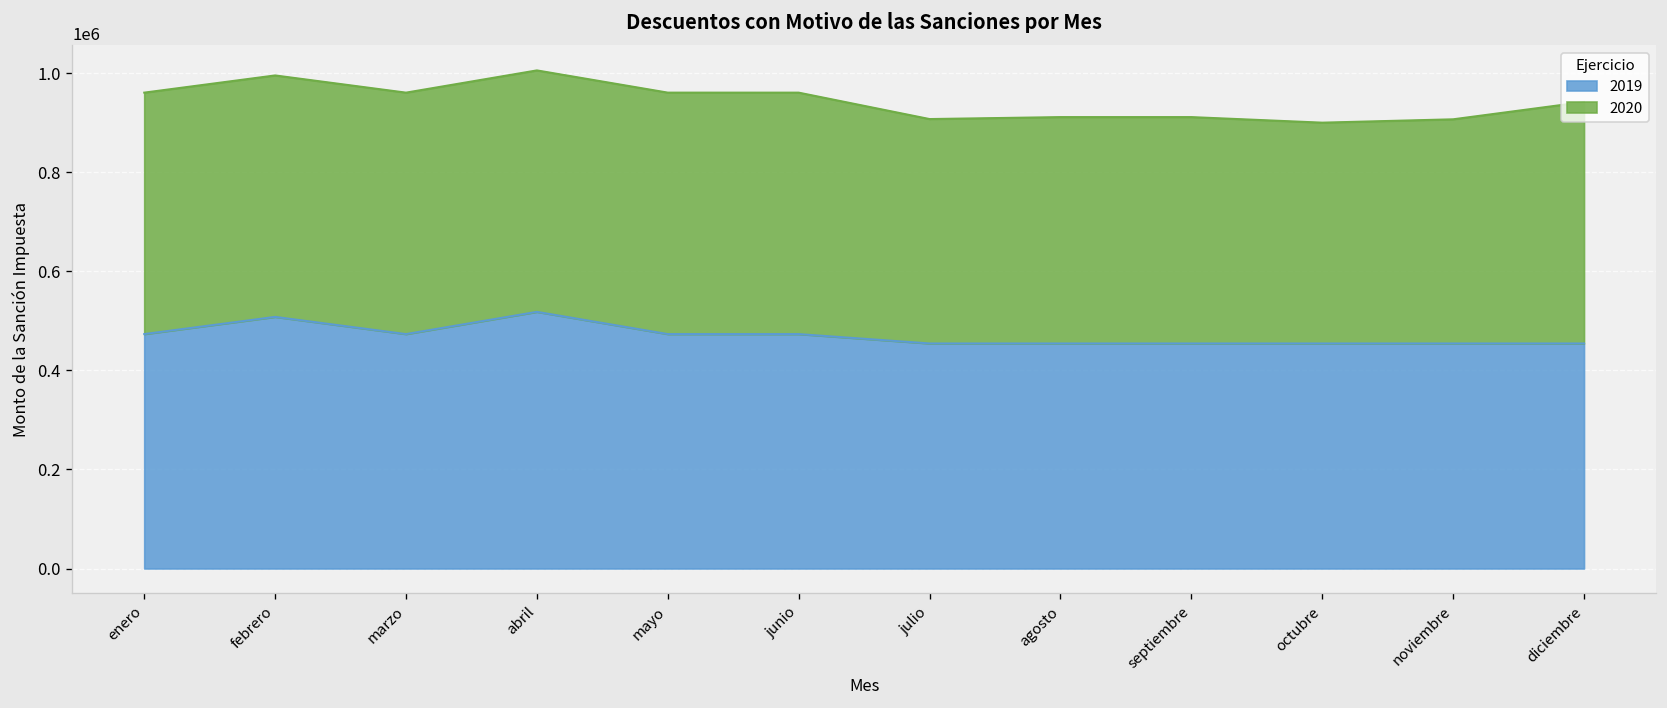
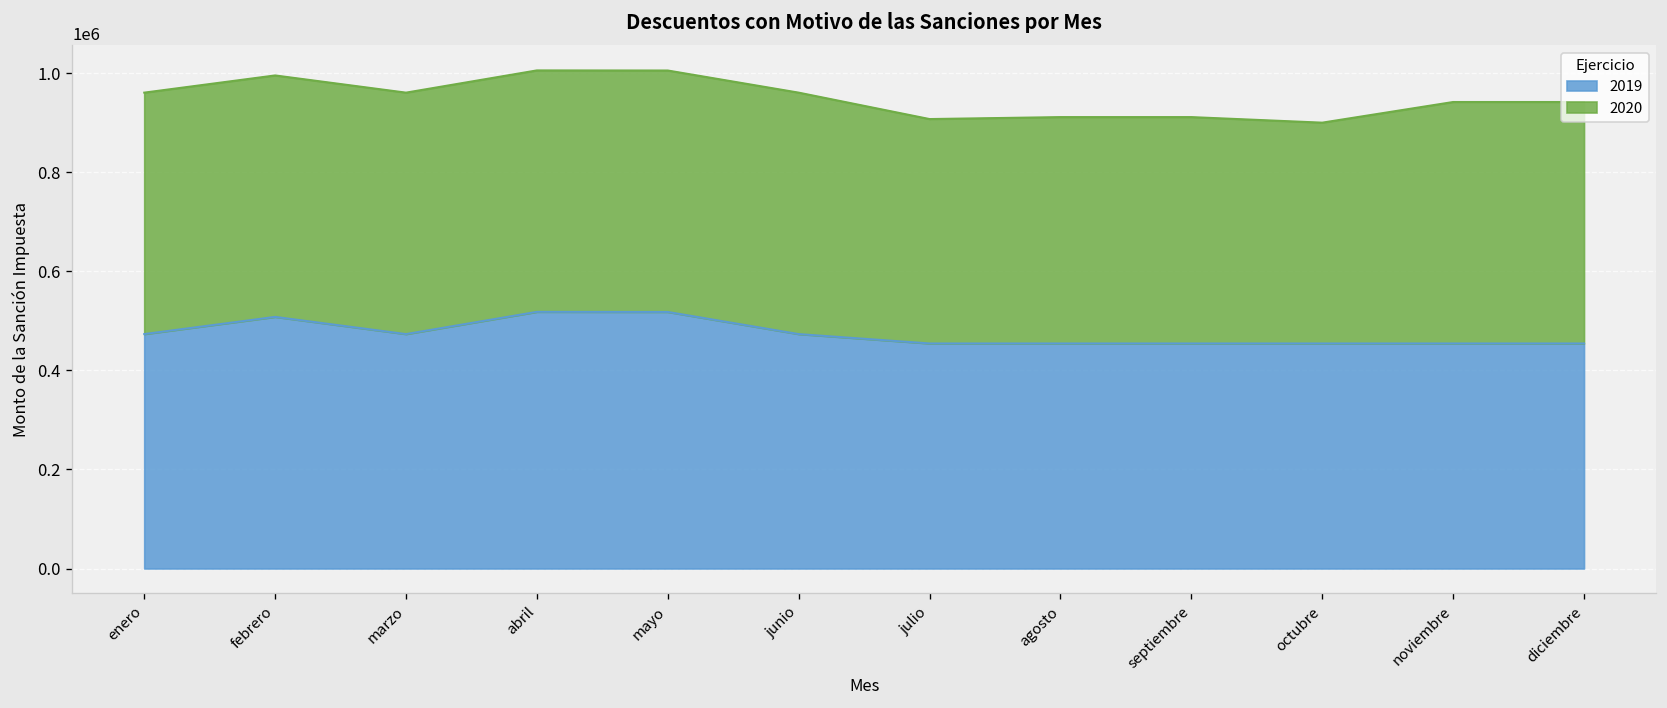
  {
    "2019": {
      "enero": 470000,
      "febrero": 510000,
      "marzo": 470000,
      "abril": 520000,
-     "mayo": 470000,
+     "mayo": 520000,
      "junio": 470000,
      "julio": 450000,
      "agosto": 450000,
      "septiembre": 450000,
      "octubre": 450000,
      "noviembre": 450000,
      "diciembre": 450000
    },
    "2020": {
      "enero": 490000,
      "febrero": 490000,
      "marzo": 490000,
      "abril": 490000,
      "mayo": 490000,
      "junio": 490000,
      "julio": 450000,
      "agosto": 460000,
      "septiembre": 460000,
      "octubre": 450000,
-     "noviembre": 450000
+     "noviembre": 490000
    }
  }
